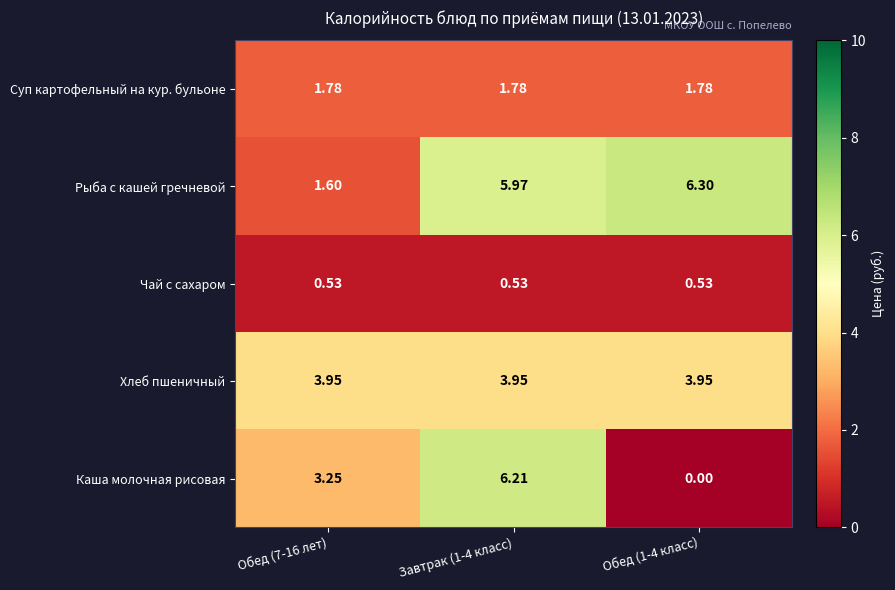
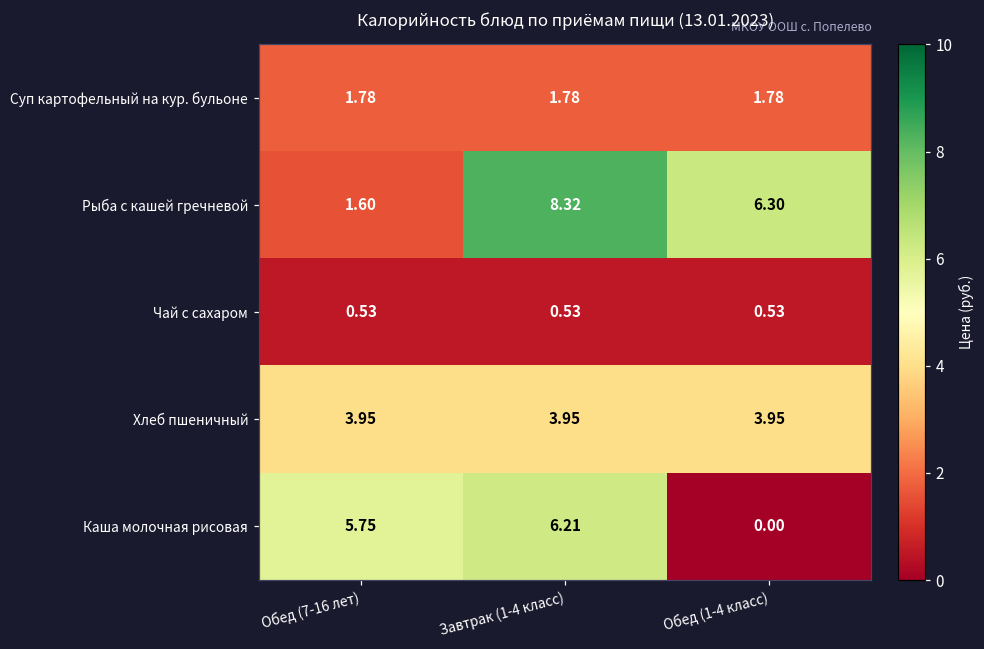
  {
    "Суп картофельный на кур. бульоне": {
      "Обед (7-16 лет)": 1.78,
      "Завтрак (1-4 класс)": 1.78,
      "Обед (1-4 класс)": 1.78
    },
    "Рыба с кашей гречневой": {
      "Обед (7-16 лет)": 1.60,
-     "Завтрак (1-4 класс)": 5.97,
+     "Завтрак (1-4 класс)": 8.32,
      "Обед (1-4 класс)": 6.30
    },
    "Чай с сахаром": {
      "Обед (7-16 лет)": 0.53,
      "Завтрак (1-4 класс)": 0.53,
      "Обед (1-4 класс)": 0.53
    },
    "Хлеб пшеничный": {
      "Обед (7-16 лет)": 3.95,
      "Завтрак (1-4 класс)": 3.95,
      "Обед (1-4 класс)": 3.95
    },
    "Каша молочная рисовая": {
-     "Обед (7-16 лет)": 3.25,
+     "Обед (7-16 лет)": 5.75,
      "Завтрак (1-4 класс)": 6.21,
      "Обед (1-4 класс)": 0.00
    }
  }
